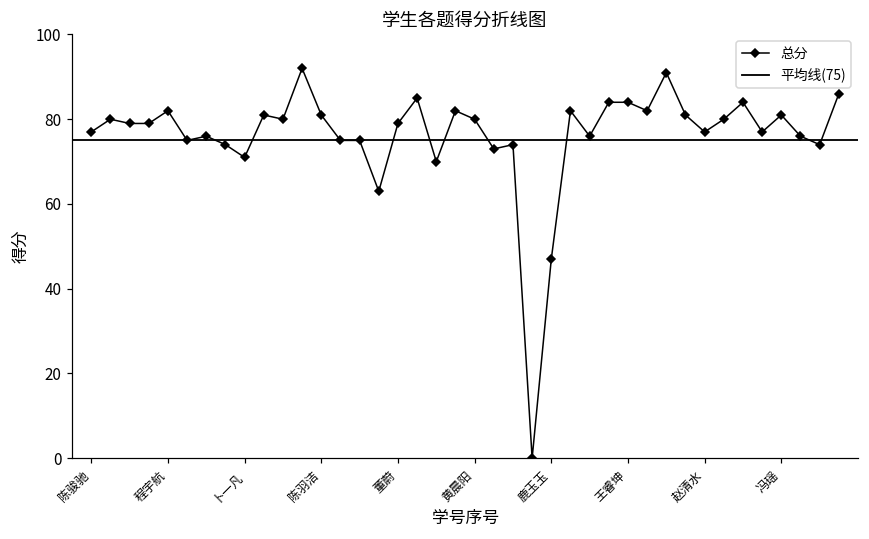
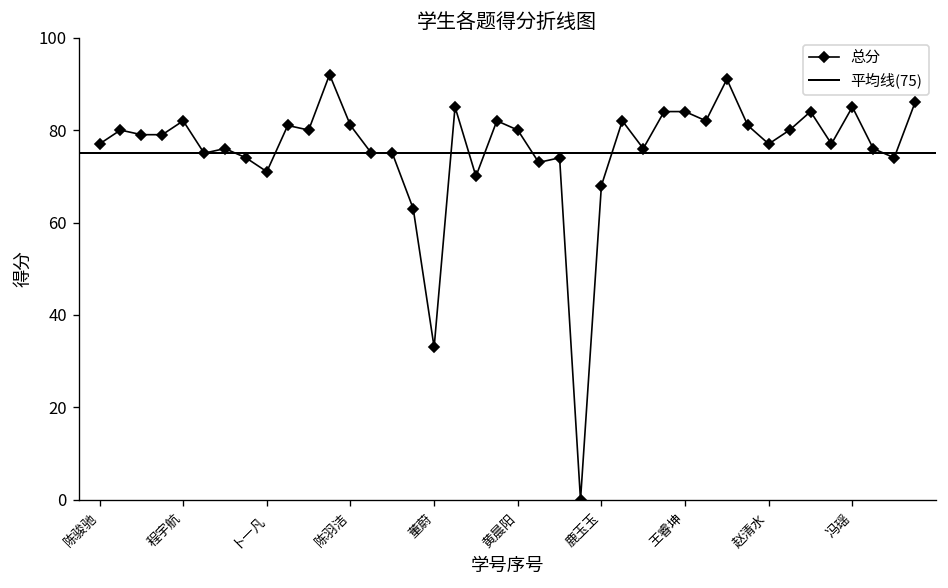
  {
    "陈骏驰": 77,
    "程宇航": 82,
    "卜一凡": 71,
    "陈羽洁": 81,
-   "董蔚": 79,
+   "董蔚": 33,
    "黄晨阳": 80,
-   "鹿玉玉": 47,
+   "鹿玉玉": 68,
    "王睿坤": 84,
    "赵清水": 77,
-   "冯瑶": 81
+   "冯瑶": 85
  }
